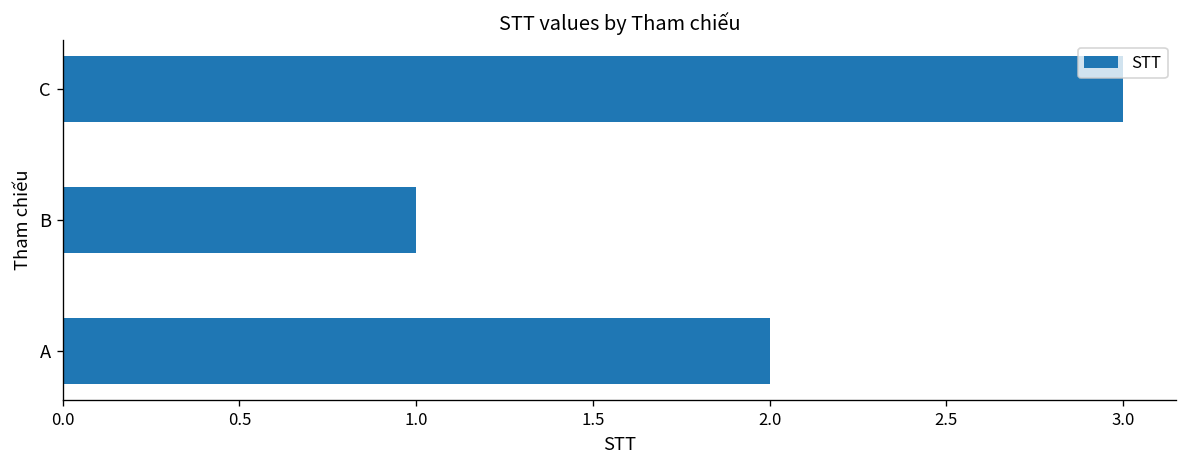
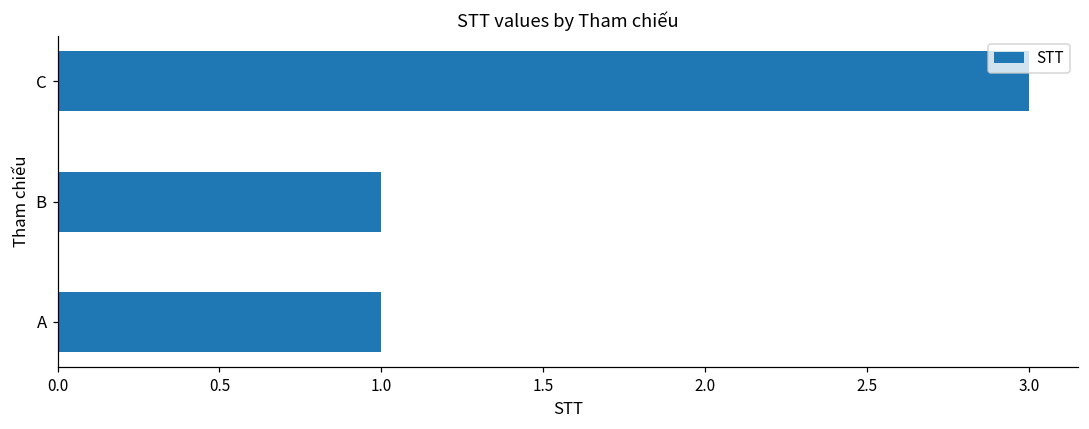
  {
    "C": 3,
    "B": 1,
-   "A": 2
+   "A": 1
  }
